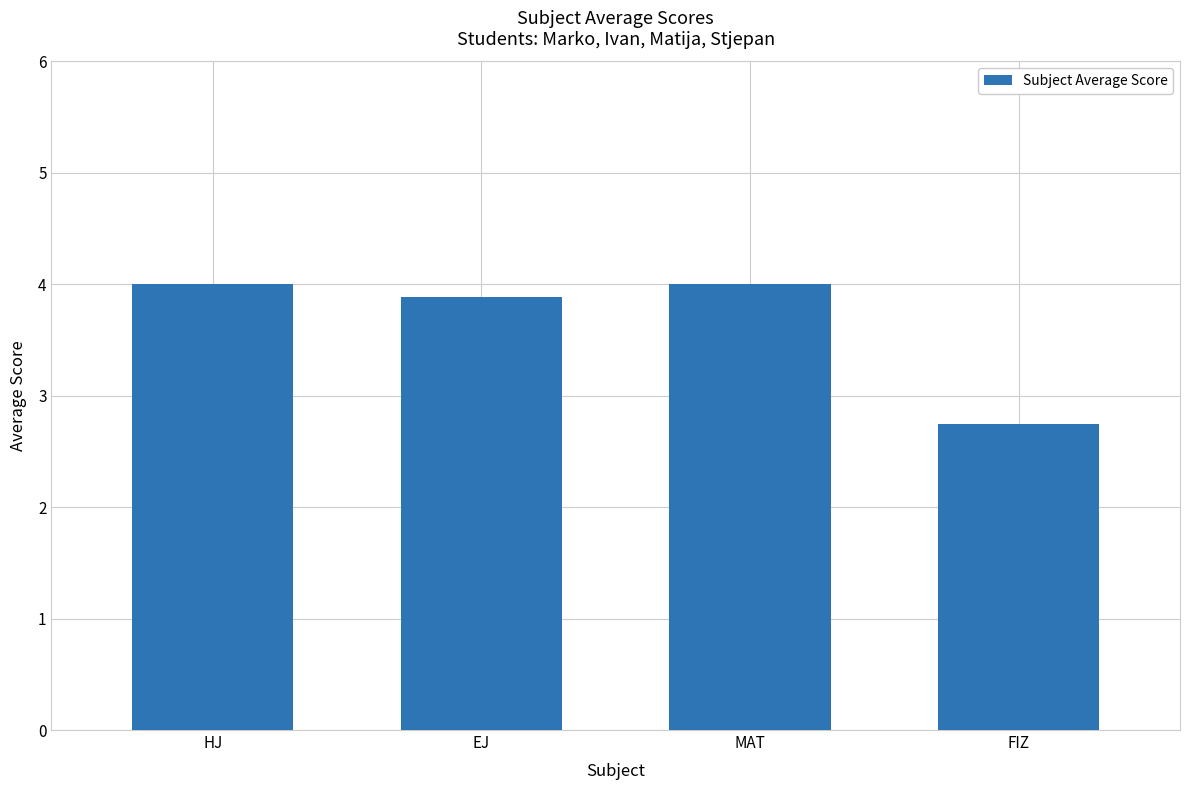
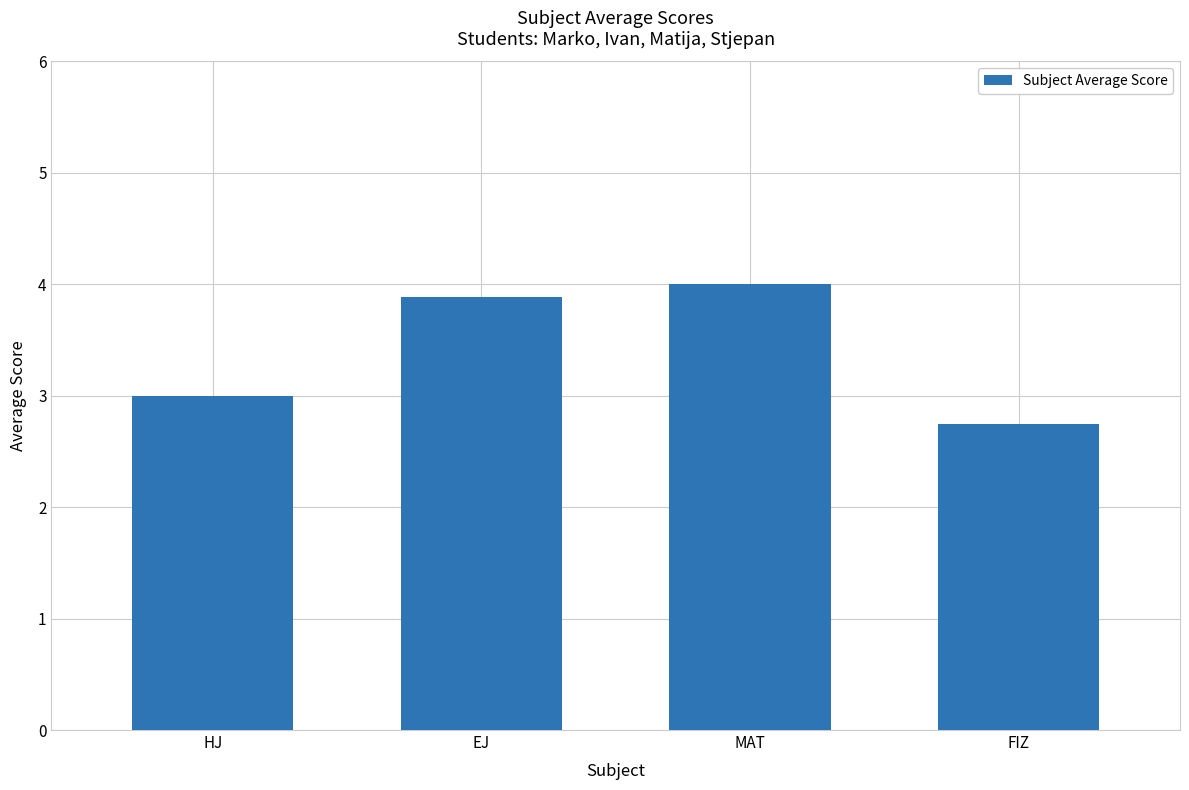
  {
-   "HJ": 4,
+   "HJ": 3,
    "EJ": 3.89,
    "MAT": 4,
    "FIZ": 2.75
  }
